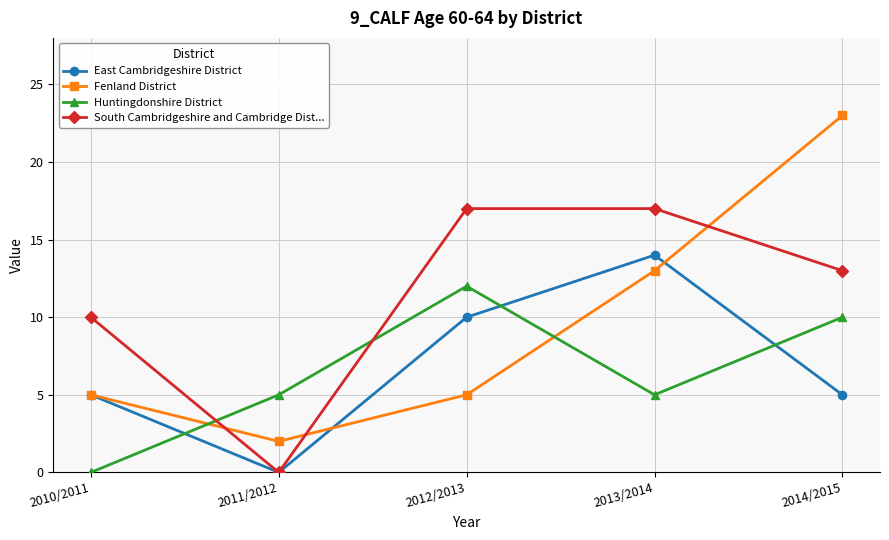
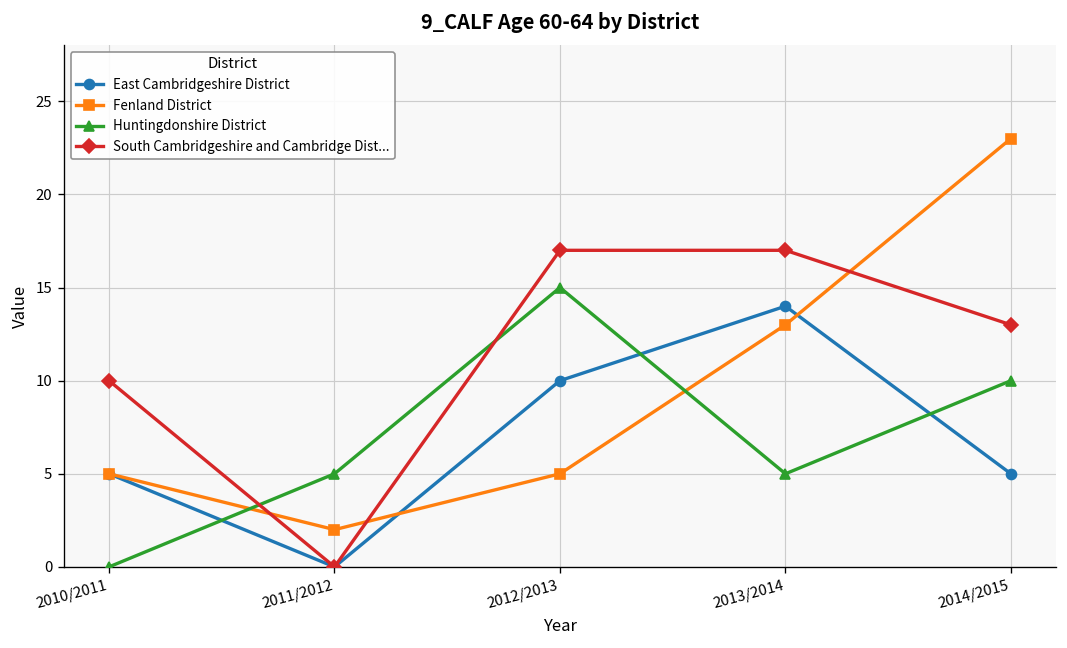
  {
    "East Cambridgeshire District": {
      "2012/2013": 10,
      "2013/2014": 14,
      "2014/2015": 5
    },
    "Fenland District": {
      "2011/2012": 2,
      "2012/2013": 5,
      "2013/2014": 13,
      "2014/2015": 23
    },
    "Huntingdonshire District": {
      "2010/2011": 0,
      "2011/2012": 5,
-     "2012/2013": 12,
+     "2012/2013": 15,
      "2013/2014": 5,
      "2014/2015": 10
    },
    "South Cambridgeshire and Cambridge Dist...": {
      "2010/2011": 10,
      "2012/2013": 17,
      "2013/2014": 17,
      "2014/2015": 13
    }
  }
